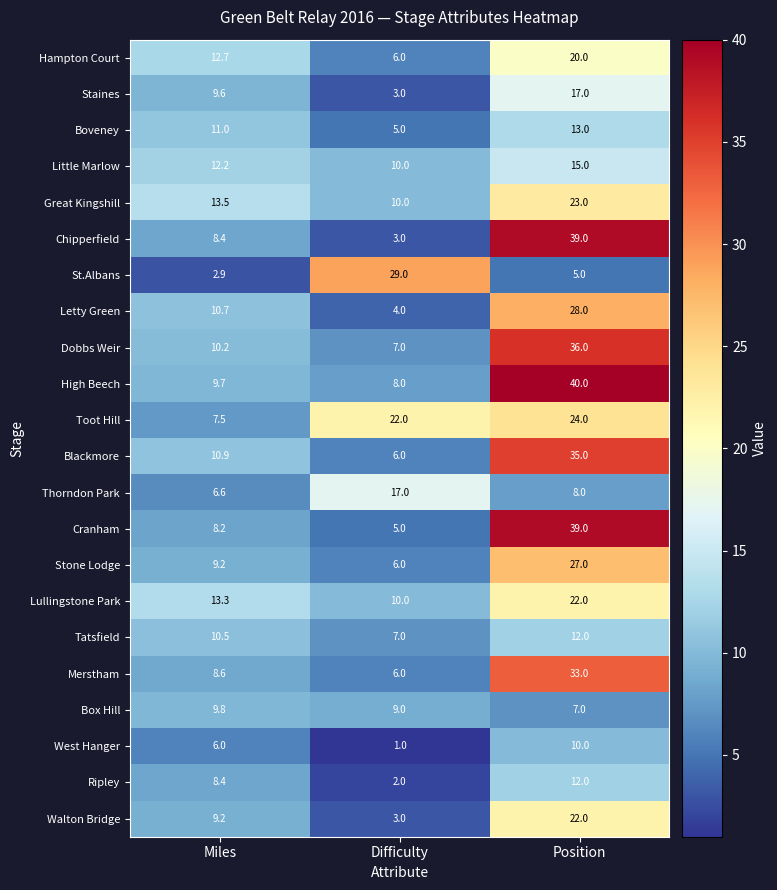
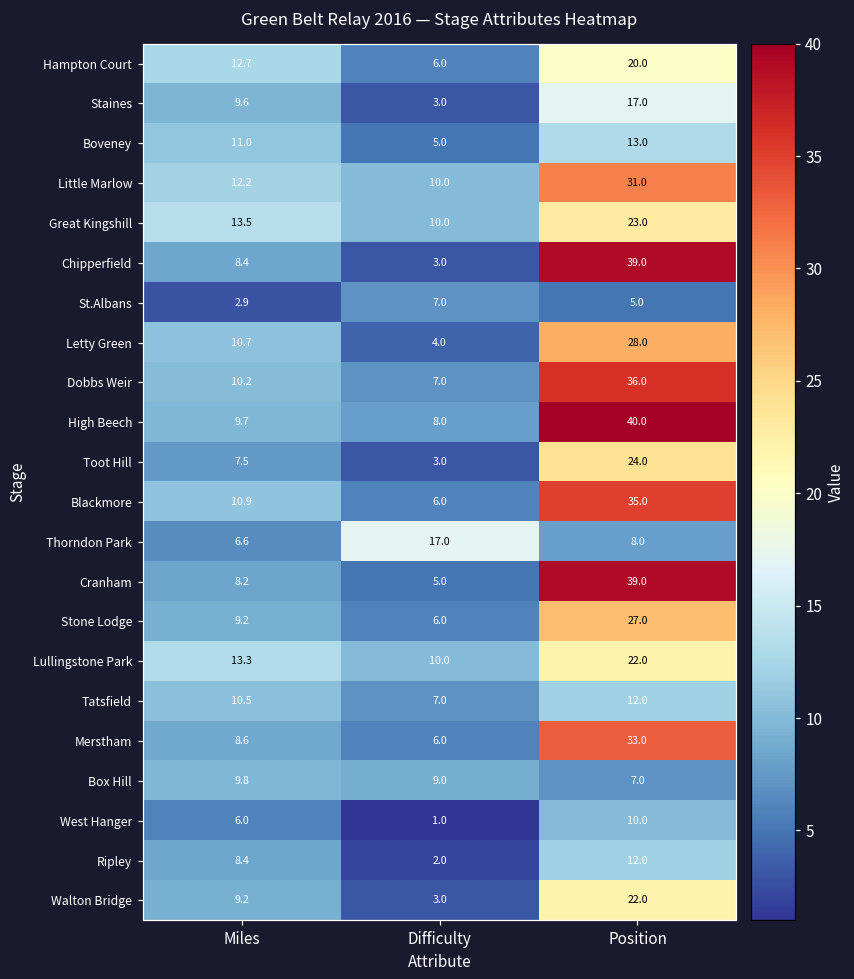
  {
    "Hampton Court": {
      "Miles": 12.7,
      "Difficulty": 6.0,
      "Position": 20.0
    },
    "Staines": {
      "Miles": 9.6,
      "Difficulty": 3.0,
      "Position": 17.0
    },
    "Boveney": {
      "Miles": 11.0,
      "Difficulty": 5.0,
      "Position": 13.0
    },
    "Little Marlow": {
      "Miles": 12.2,
      "Difficulty": 10.0,
-     "Position": 15.0
+     "Position": 31.0
    },
    "Great Kingshill": {
      "Miles": 13.5,
      "Difficulty": 10.0,
      "Position": 23.0
    },
    "Chipperfield": {
      "Miles": 8.4,
      "Difficulty": 3.0,
      "Position": 39.0
    },
    "St.Albans": {
      "Miles": 2.9,
-     "Difficulty": 29.0,
+     "Difficulty": 7.0,
      "Position": 5.0
    },
    "Letty Green": {
      "Miles": 10.7,
      "Difficulty": 4.0,
      "Position": 28.0
    },
    "Dobbs Weir": {
      "Miles": 10.2,
      "Difficulty": 7.0,
      "Position": 36.0
    },
    "High Beech": {
      "Miles": 9.7,
      "Difficulty": 8.0,
      "Position": 40.0
    },
    "Toot Hill": {
      "Miles": 7.5,
-     "Difficulty": 22.0,
+     "Difficulty": 3.0,
      "Position": 24.0
    },
    "Blackmore": {
      "Miles": 10.9,
      "Difficulty": 6.0,
      "Position": 35.0
    },
    "Thorndon Park": {
      "Miles": 6.6,
      "Difficulty": 17.0,
      "Position": 8.0
    },
    "Cranham": {
      "Miles": 8.2,
      "Difficulty": 5.0,
      "Position": 39.0
    },
    "Stone Lodge": {
      "Miles": 9.2,
      "Difficulty": 6.0,
      "Position": 27.0
    },
    "Lullingstone Park": {
      "Miles": 13.3,
      "Difficulty": 10.0,
      "Position": 22.0
    },
    "Tatsfield": {
      "Miles": 10.5,
      "Difficulty": 7.0,
      "Position": 12.0
    },
    "Merstham": {
      "Miles": 8.6,
      "Difficulty": 6.0,
      "Position": 33.0
    },
    "Box Hill": {
      "Miles": 9.8,
      "Difficulty": 9.0,
      "Position": 7.0
    },
    "West Hanger": {
      "Miles": 6.0,
      "Difficulty": 1.0,
      "Position": 10.0
    },
    "Ripley": {
      "Miles": 8.4,
      "Difficulty": 2.0,
      "Position": 12.0
    },
    "Walton Bridge": {
      "Miles": 9.2,
      "Difficulty": 3.0,
      "Position": 22.0
    }
  }
